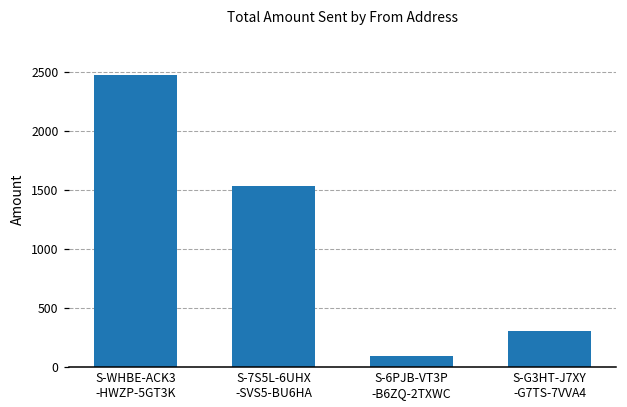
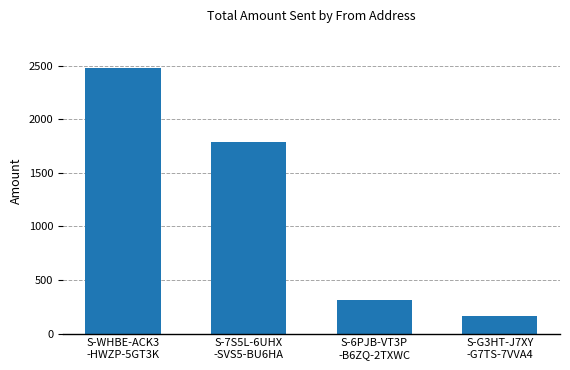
  {
    "S-WHBE-ACK3 -HWZP-5GT3K": 2480,
-   "S-7S5L-6UHX -SVS5-BU6HA": 1530,
-   "S-6PJB-VT3P -B6ZQ-2TXWC": 90,
-   "S-G3HT-J7XY -G7TS-7VVA4": 300
+   "S-7S5L-6UHX -SVS5-BU6HA": 1790,
+   "S-6PJB-VT3P -B6ZQ-2TXWC": 310,
+   "S-G3HT-J7XY -G7TS-7VVA4": 170
  }
